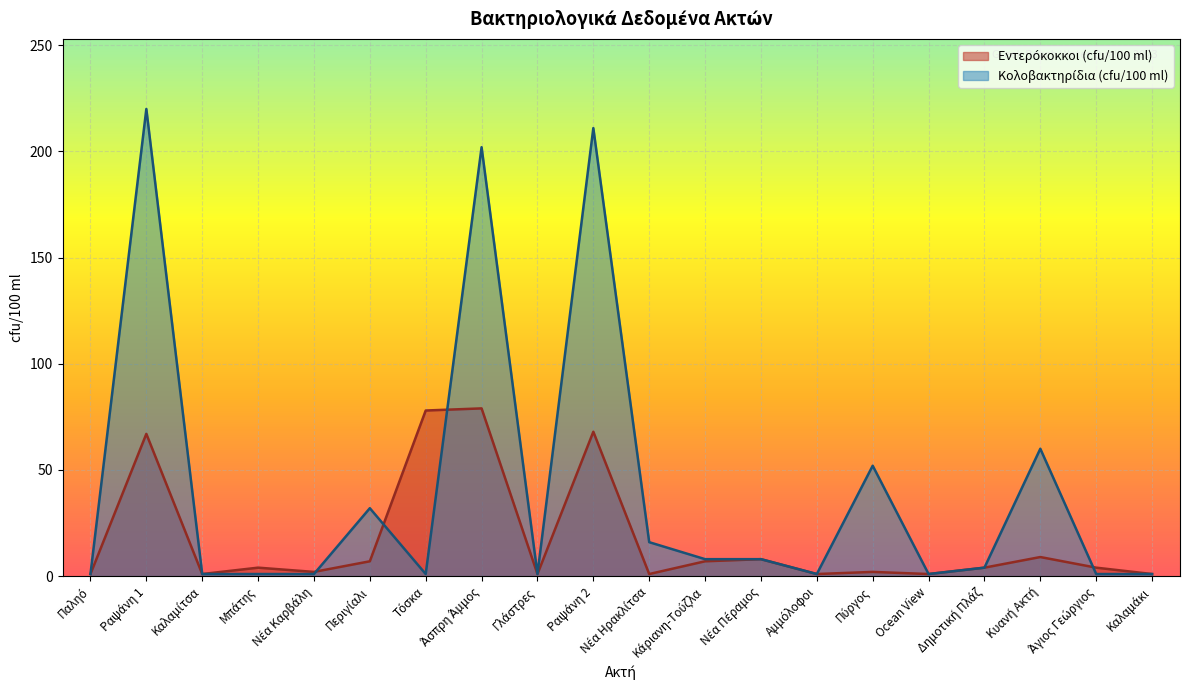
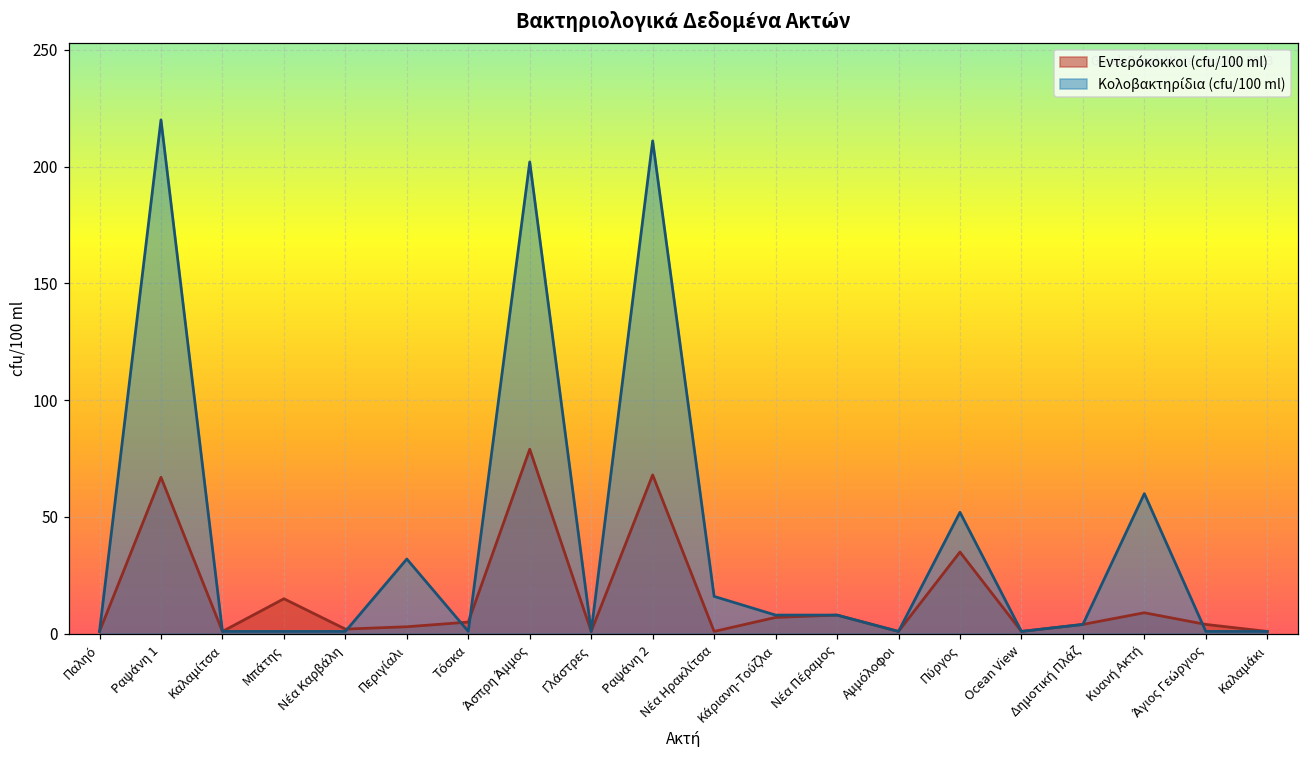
  {
    "Εντερόκοκκοι (cfu/100 ml)": {
      "Ραψάνη 1": 67,
-     "Μπάτης": 4,
-     "Περιγίαλι": 7,
-     "Τόσκα": 78,
+     "Μπάτης": 15,
+     "Περιγίαλι": 3,
+     "Τόσκα": 5,
      "Άσπρη Άμμος": 79,
      "Ραψάνη 2": 68,
      "Νέα Ηρακλίτσα": 1,
-     "Πύργος": 2,
+     "Πύργος": 35,
      "Κυανή Ακτή": 9,
      "Άγιος Γεώργιος": 4
    },
    "Κολοβακτηρίδια (cfu/100 ml)": {
      "Ραψάνη 1": 220,
      "Μπάτης": 1,
      "Περιγίαλι": 32,
      "Τόσκα": 1,
      "Άσπρη Άμμος": 202,
      "Ραψάνη 2": 211,
      "Νέα Ηρακλίτσα": 16,
      "Πύργος": 52,
      "Κυανή Ακτή": 60,
      "Άγιος Γεώργιος": 1
    }
  }
